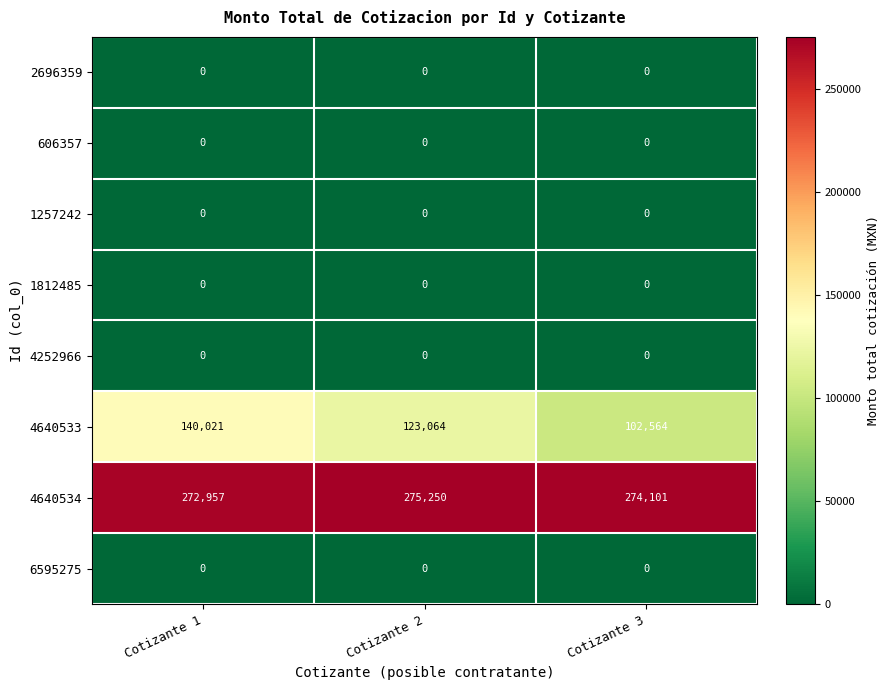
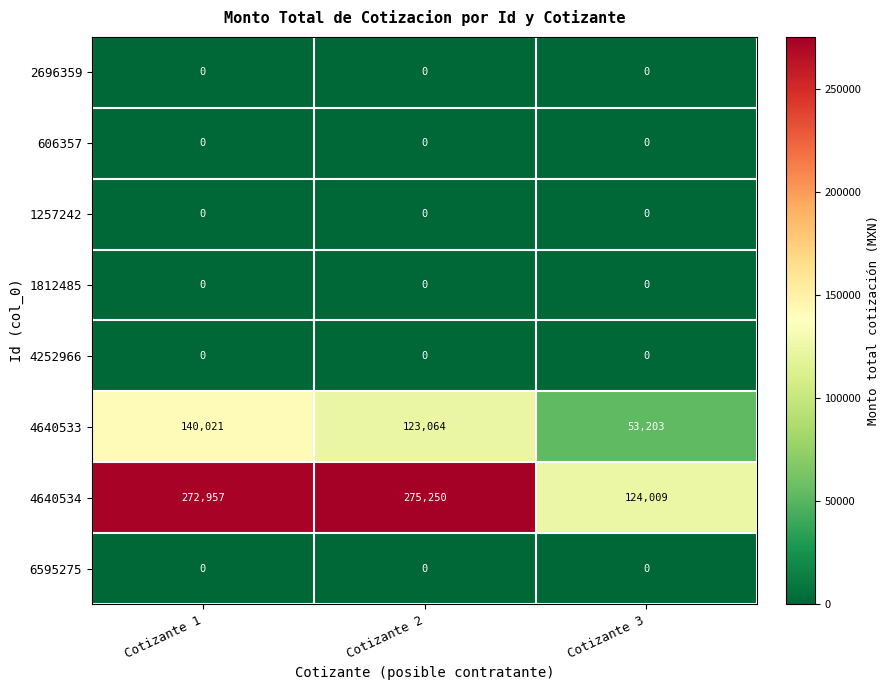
  {
    "2696359": {
      "Cotizante 1": "0",
      "Cotizante 2": "0",
      "Cotizante 3": "0"
    },
    "606357": {
      "Cotizante 1": "0",
      "Cotizante 2": "0",
      "Cotizante 3": "0"
    },
    "1257242": {
      "Cotizante 1": "0",
      "Cotizante 2": "0",
      "Cotizante 3": "0"
    },
    "1812485": {
      "Cotizante 1": "0",
      "Cotizante 2": "0",
      "Cotizante 3": "0"
    },
    "4252966": {
      "Cotizante 1": "0",
      "Cotizante 2": "0",
      "Cotizante 3": "0"
    },
    "4640533": {
      "Cotizante 1": "140,021",
      "Cotizante 2": "123,064",
-     "Cotizante 3": "102,564"
+     "Cotizante 3": "53,203"
    },
    "4640534": {
      "Cotizante 1": "272,957",
      "Cotizante 2": "275,250",
-     "Cotizante 3": "274,101"
+     "Cotizante 3": "124,009"
    },
    "6595275": {
      "Cotizante 1": "0",
      "Cotizante 2": "0",
      "Cotizante 3": "0"
    }
  }
